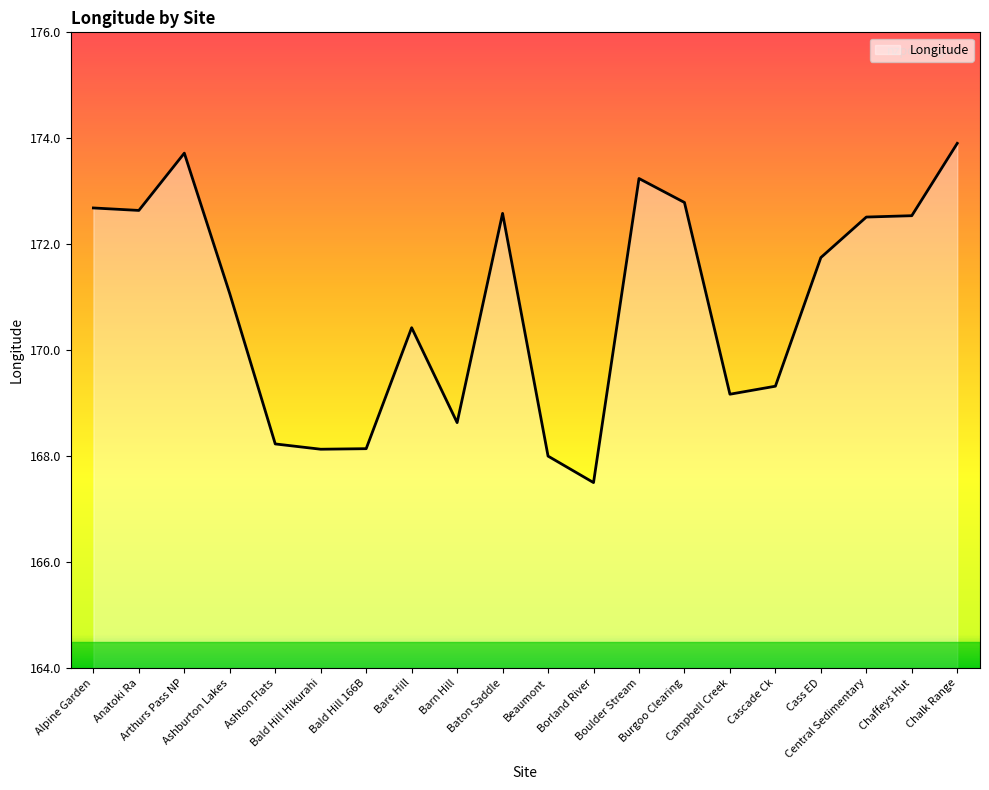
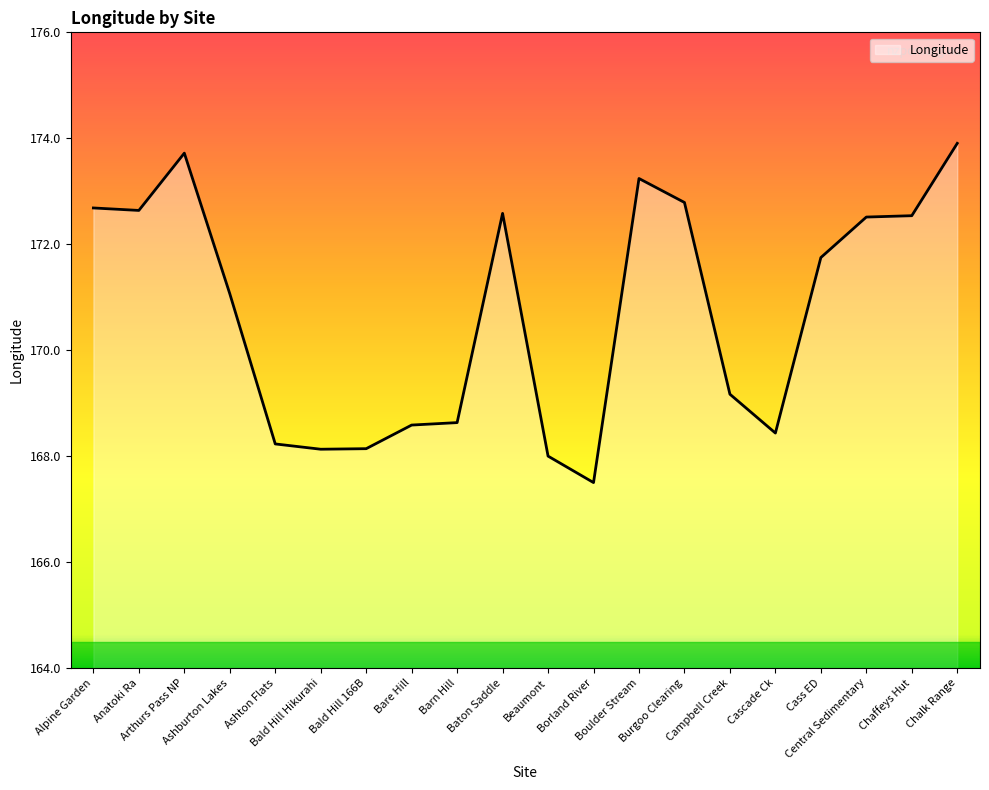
  {
    "Alpine Garden": 172.7,
    "Anatoki Ra": 172.6,
    "Arthurs Pass NP": 173.7,
    "Ashburton Lakes": 171.1,
    "Ashton Flats": 168.2,
    "Bald Hill Hikurahi": 168.1,
    "Bald Hill 166B": 168.1,
-   "Bare Hill": 170.4,
+   "Bare Hill": 168.6,
    "Barn Hill": 168.6,
    "Baton Saddle": 172.6,
    "Beaumont": 168.0,
    "Borland River": 167.5,
    "Boulder Stream": 173.2,
    "Burgoo Clearing": 172.8,
    "Campbell Creek": 169.2,
-   "Cascade Ck": 169.3,
+   "Cascade Ck": 168.4,
    "Cass ED": 171.7,
    "Central Sedimentary": 172.5,
    "Chaffeys Hut": 172.5,
    "Chalk Range": 173.9
  }
